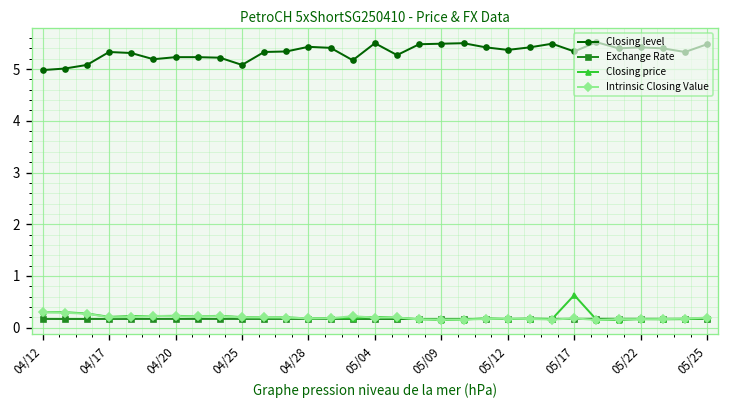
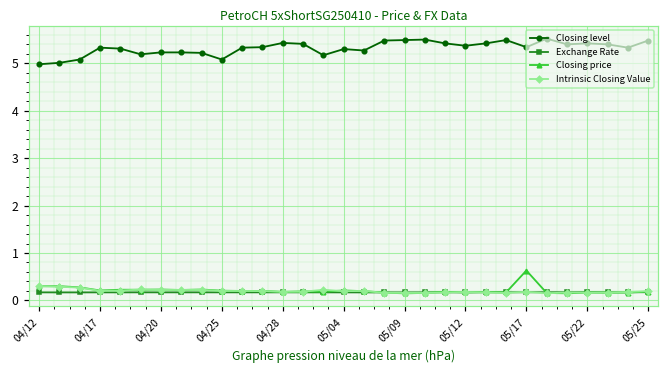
  {
    "Closing level": {
      "04/12": 5.0,
      "04/17": 5.3,
      "04/20": 5.2,
      "04/25": 5.1,
      "04/28": 5.4,
-     "05/04": 5.5,
+     "05/04": 5.3,
      "05/09": 5.5,
      "05/12": 5.4,
      "05/17": 5.3
    },
    "Exchange Rate": {
      "04/12": 0.2
    },
    "Closing price": {
      "05/17": 0.6
    }
  }
